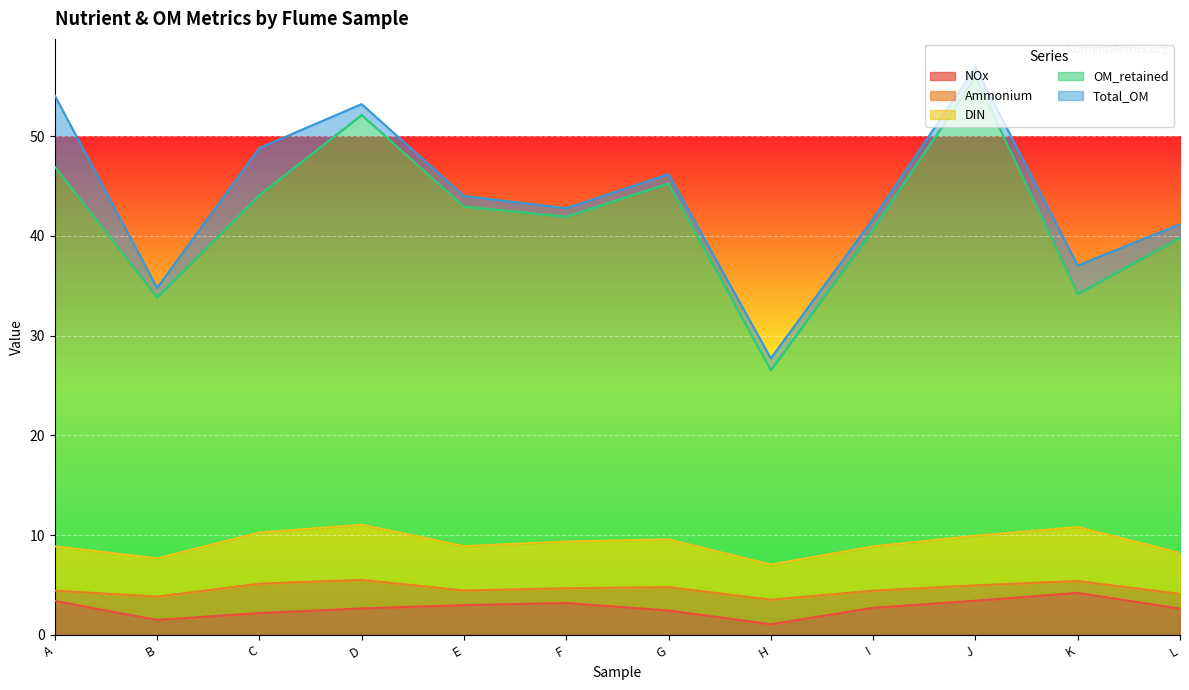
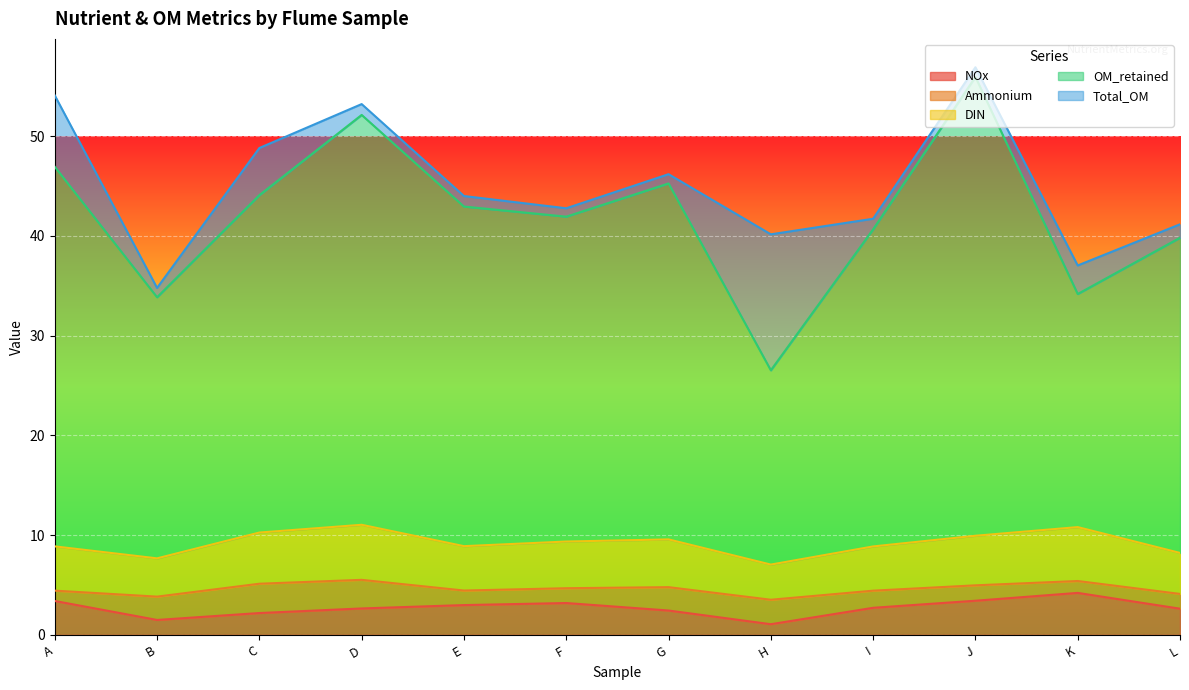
  {
    "DIN": {
      "A": 4,
      "B": 4,
      "C": 5,
      "D": 6,
      "E": 4,
      "F": 5,
      "G": 5,
      "H": 4,
      "I": 4,
      "J": 5,
      "K": 5,
      "L": 4
    },
    "OM_retained": {
      "A": 38,
      "B": 26,
      "C": 34,
      "D": 41,
      "E": 34,
      "F": 33,
      "G": 36,
      "H": 19,
      "I": 32,
      "K": 23,
      "L": 32
    },
    "Total_OM": {
      "A": 7,
      "B": 1,
      "C": 5,
      "D": 1,
      "E": 1,
      "F": 1,
      "G": 1,
-     "H": 1,
+     "H": 14,
      "I": 1,
      "K": 3,
      "L": 1
    }
  }
